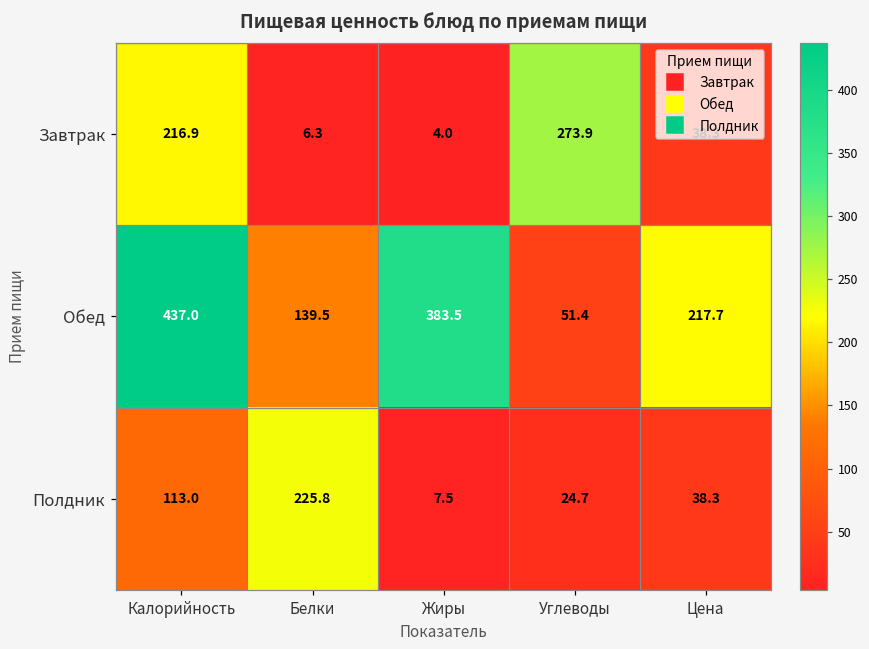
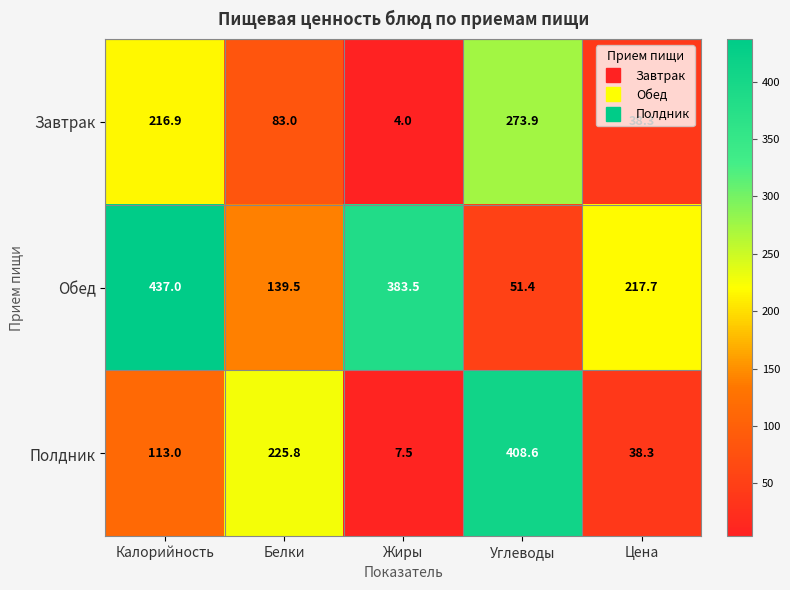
  {
    "Завтрак": {
      "Калорийность": 216.9,
-     "Белки": 6.3,
+     "Белки": 83.0,
      "Жиры": 4.0,
      "Углеводы": 273.9
    },
    "Обед": {
      "Калорийность": 437.0,
      "Белки": 139.5,
      "Жиры": 383.5,
      "Углеводы": 51.4,
      "Цена": 217.7
    },
    "Полдник": {
      "Калорийность": 113.0,
      "Белки": 225.8,
      "Жиры": 7.5,
-     "Углеводы": 24.7,
+     "Углеводы": 408.6,
      "Цена": 38.3
    }
  }
